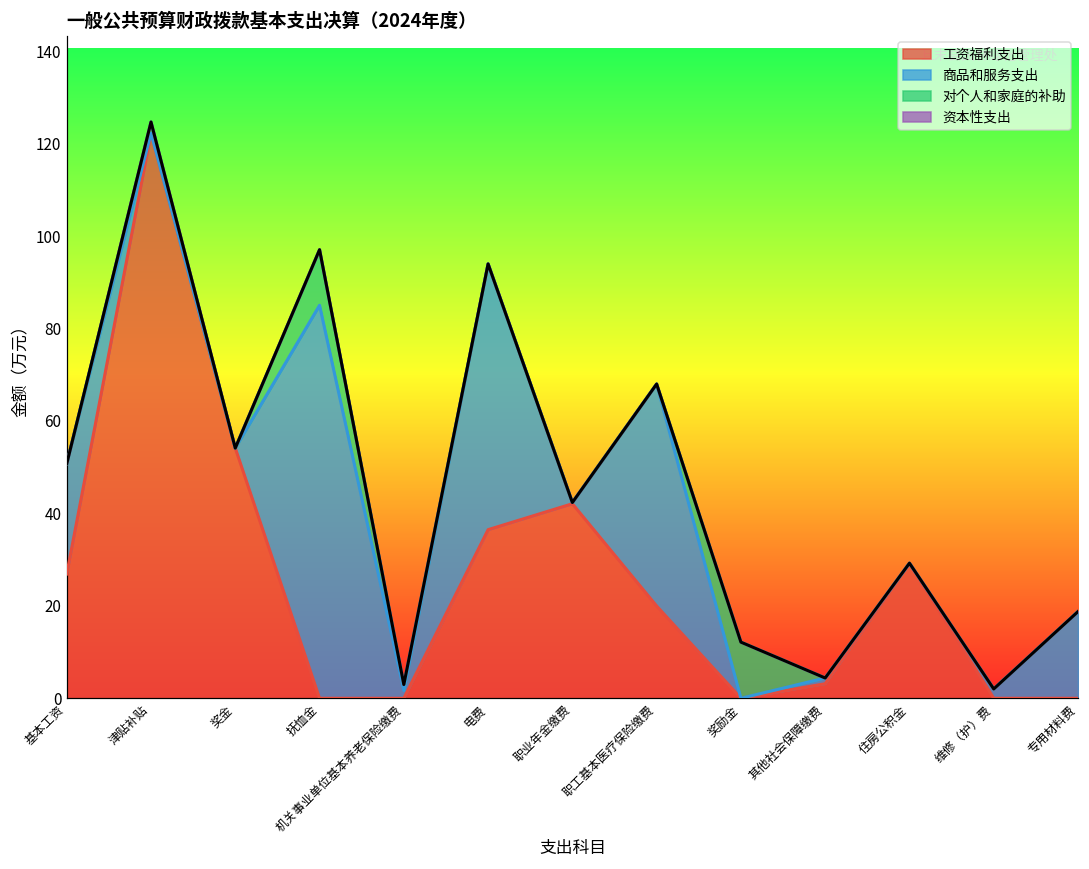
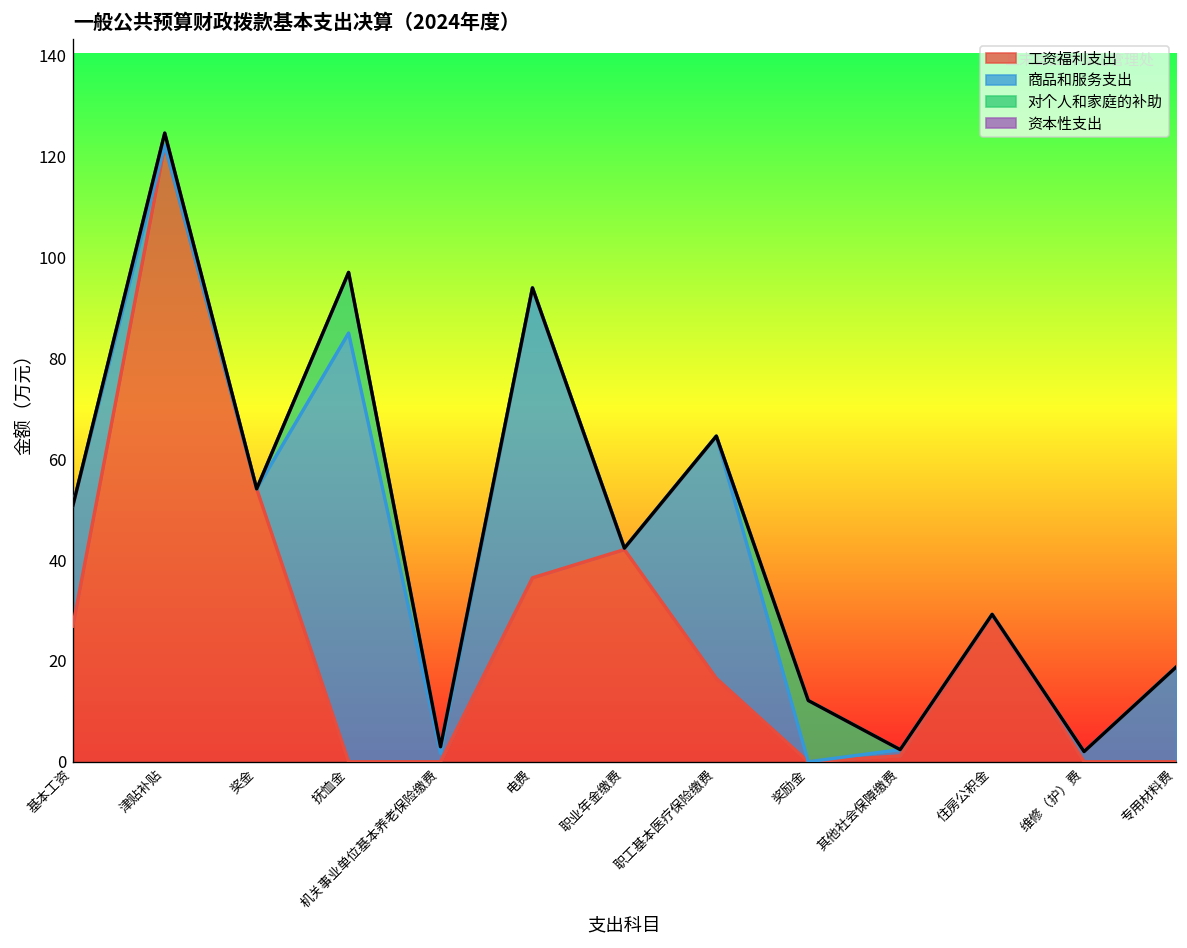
  {
    "工资福利支出": {
      "基本工资": 27,
      "抚恤金": 0,
      "机关事业单位基本养老保险缴费": 0,
      "电费": 36,
-     "职工基本医疗保险缴费": 20,
-     "其他社会保障缴费": 3,
+     "职工基本医疗保险缴费": 17,
+     "其他社会保障缴费": 1,
      "维修（护）费": 0,
      "专用材料费": 0
    },
    "商品和服务支出": {
      "抚恤金": 85,
      "机关事业单位基本养老保险缴费": 2
    }
  }
